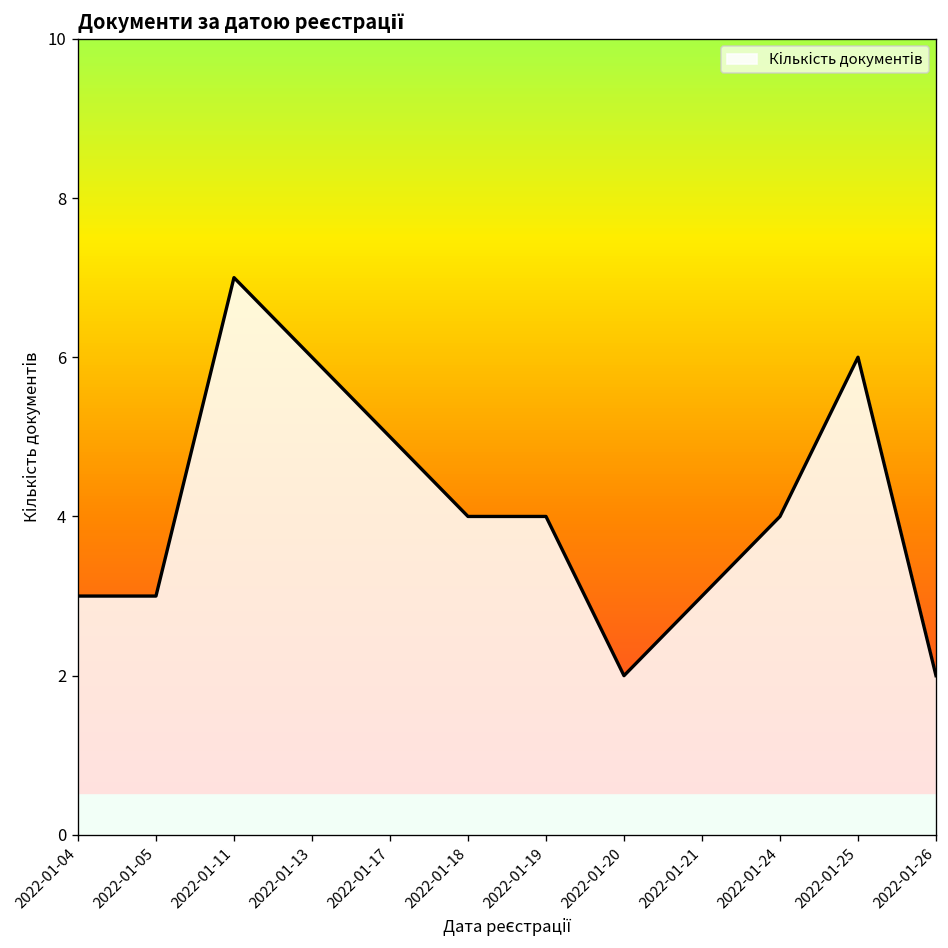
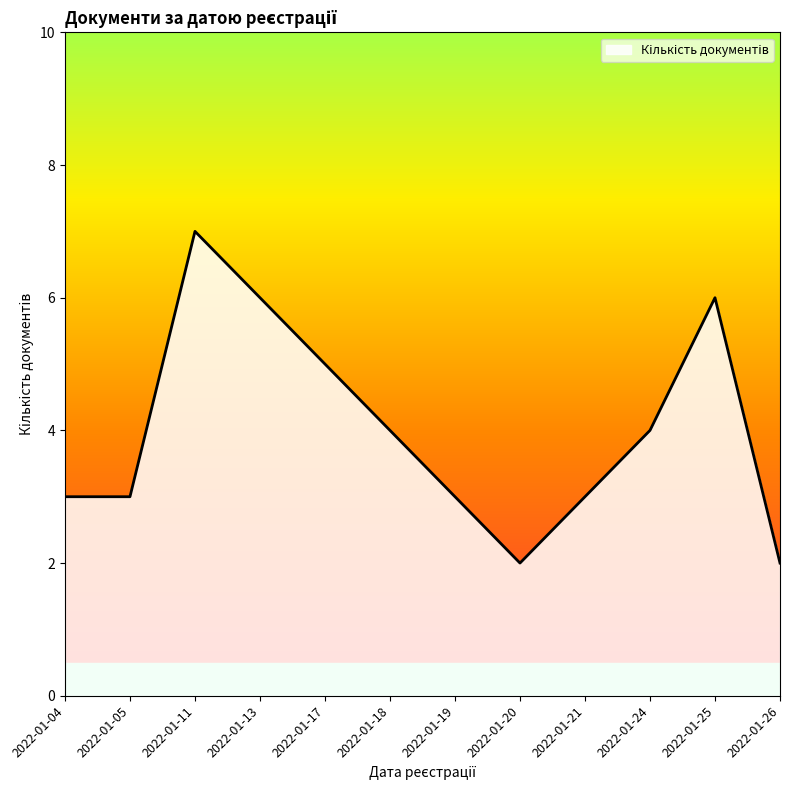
  {
    "2022-01-04": 3,
    "2022-01-05": 3,
    "2022-01-11": 7,
    "2022-01-13": 6,
    "2022-01-17": 5,
    "2022-01-18": 4,
-   "2022-01-19": 4,
+   "2022-01-19": 3,
    "2022-01-20": 2,
    "2022-01-21": 3,
    "2022-01-24": 4,
    "2022-01-25": 6,
    "2022-01-26": 2
  }
